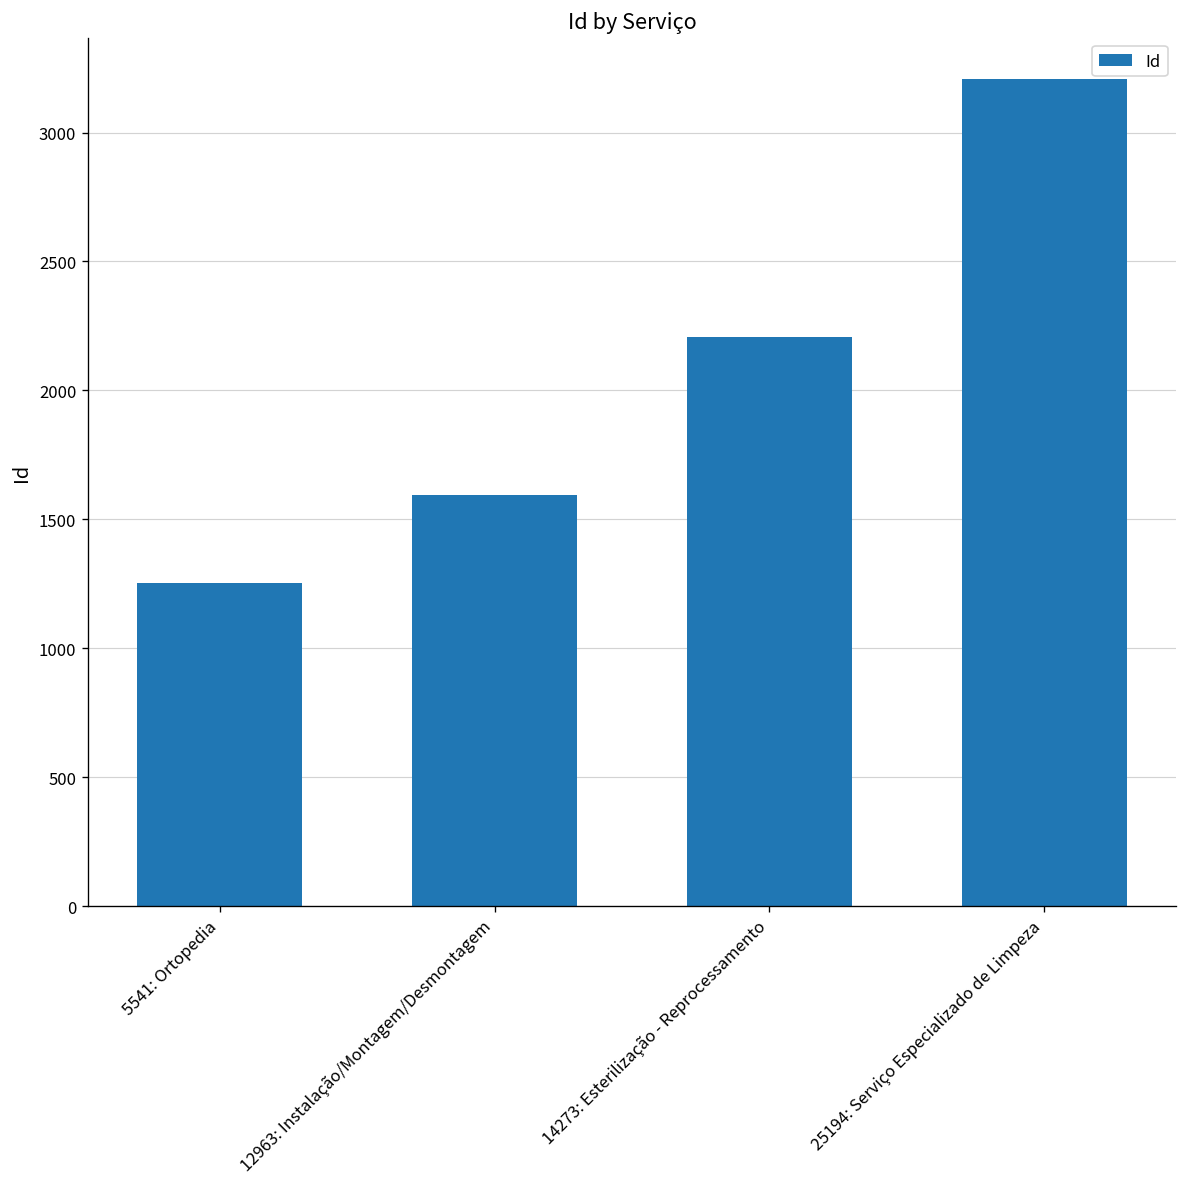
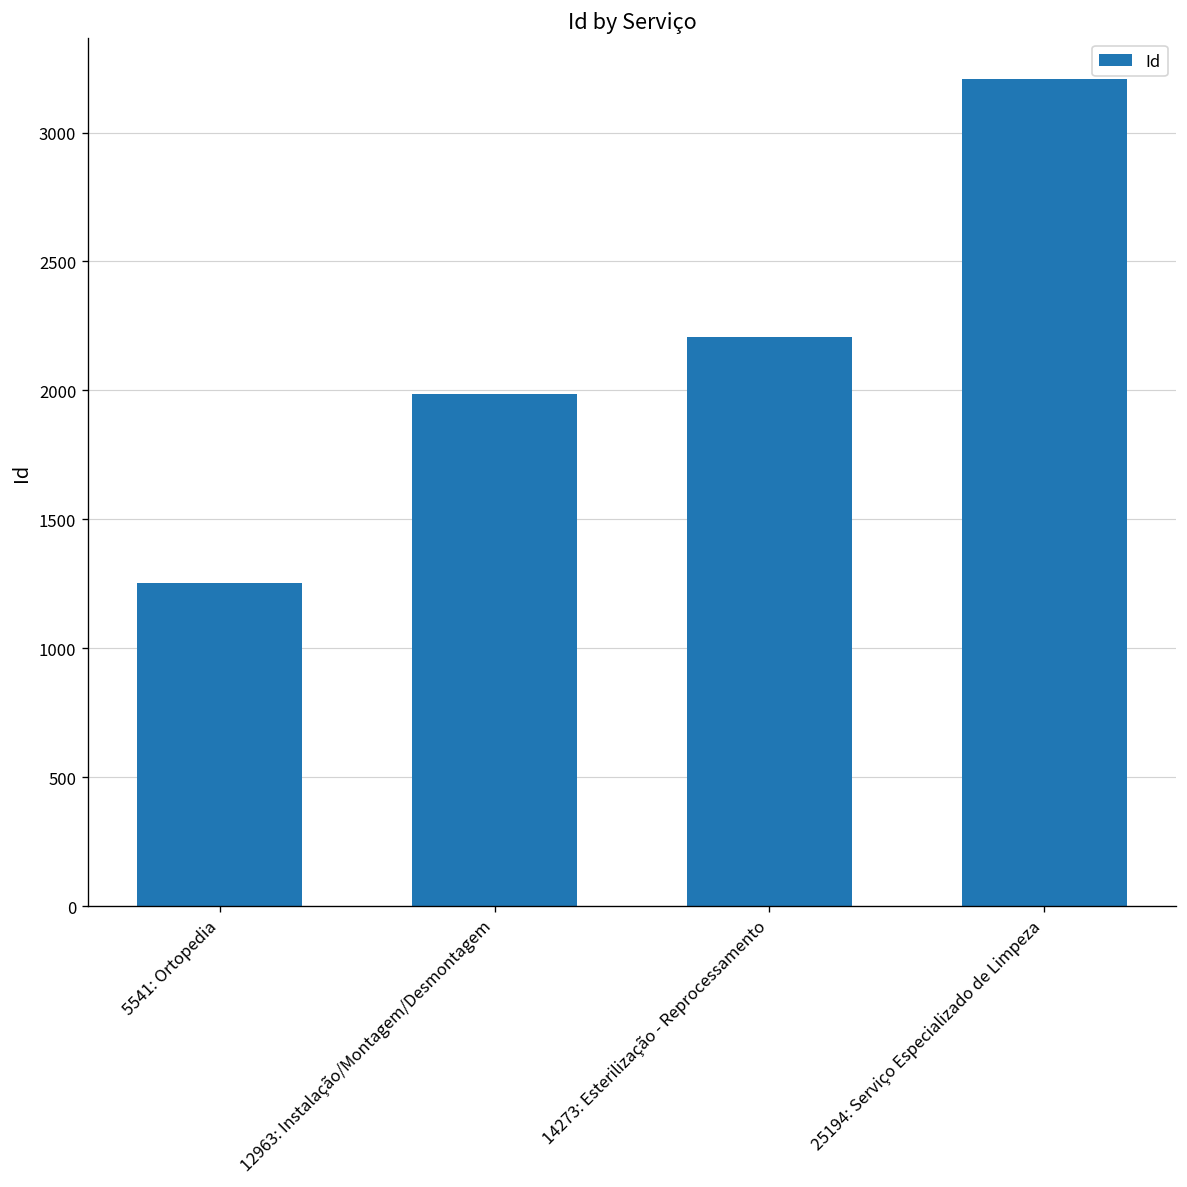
  {
    "5541: Ortopedia": 1250,
-   "12963: Instalação/Montagem/Desmontagem": 1590,
+   "12963: Instalação/Montagem/Desmontagem": 1990,
    "14273: Esterilização - Reprocessamento": 2210,
    "25194: Serviço Especializado de Limpeza": 3210
  }
